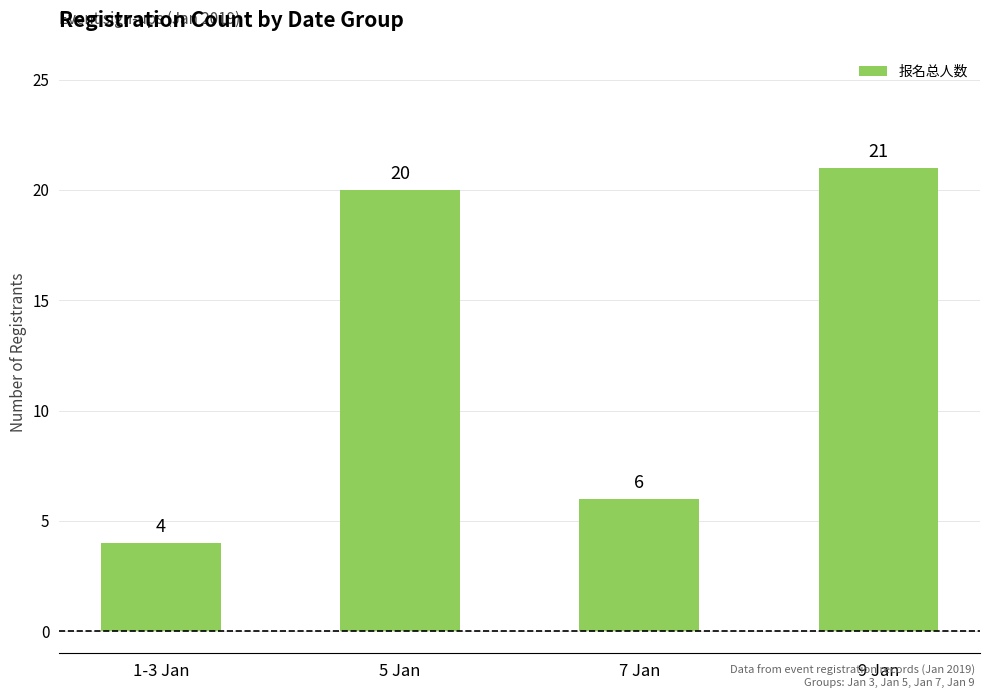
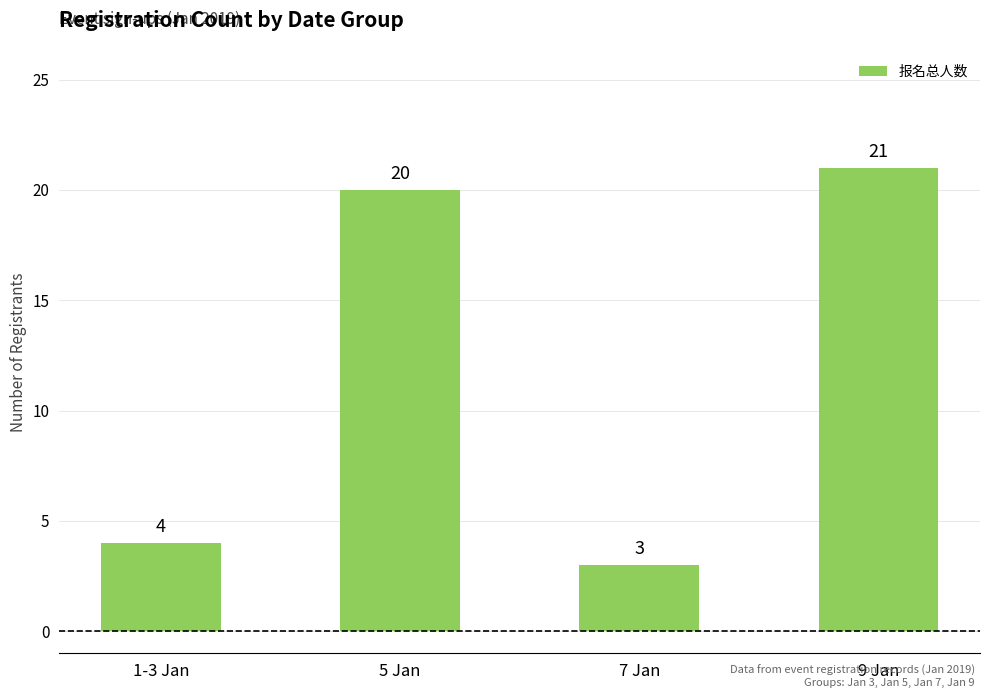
  {
    "1-3 Jan": 4,
    "5 Jan": 20,
-   "7 Jan": 6,
+   "7 Jan": 3,
    "9 Jan": 21
  }
